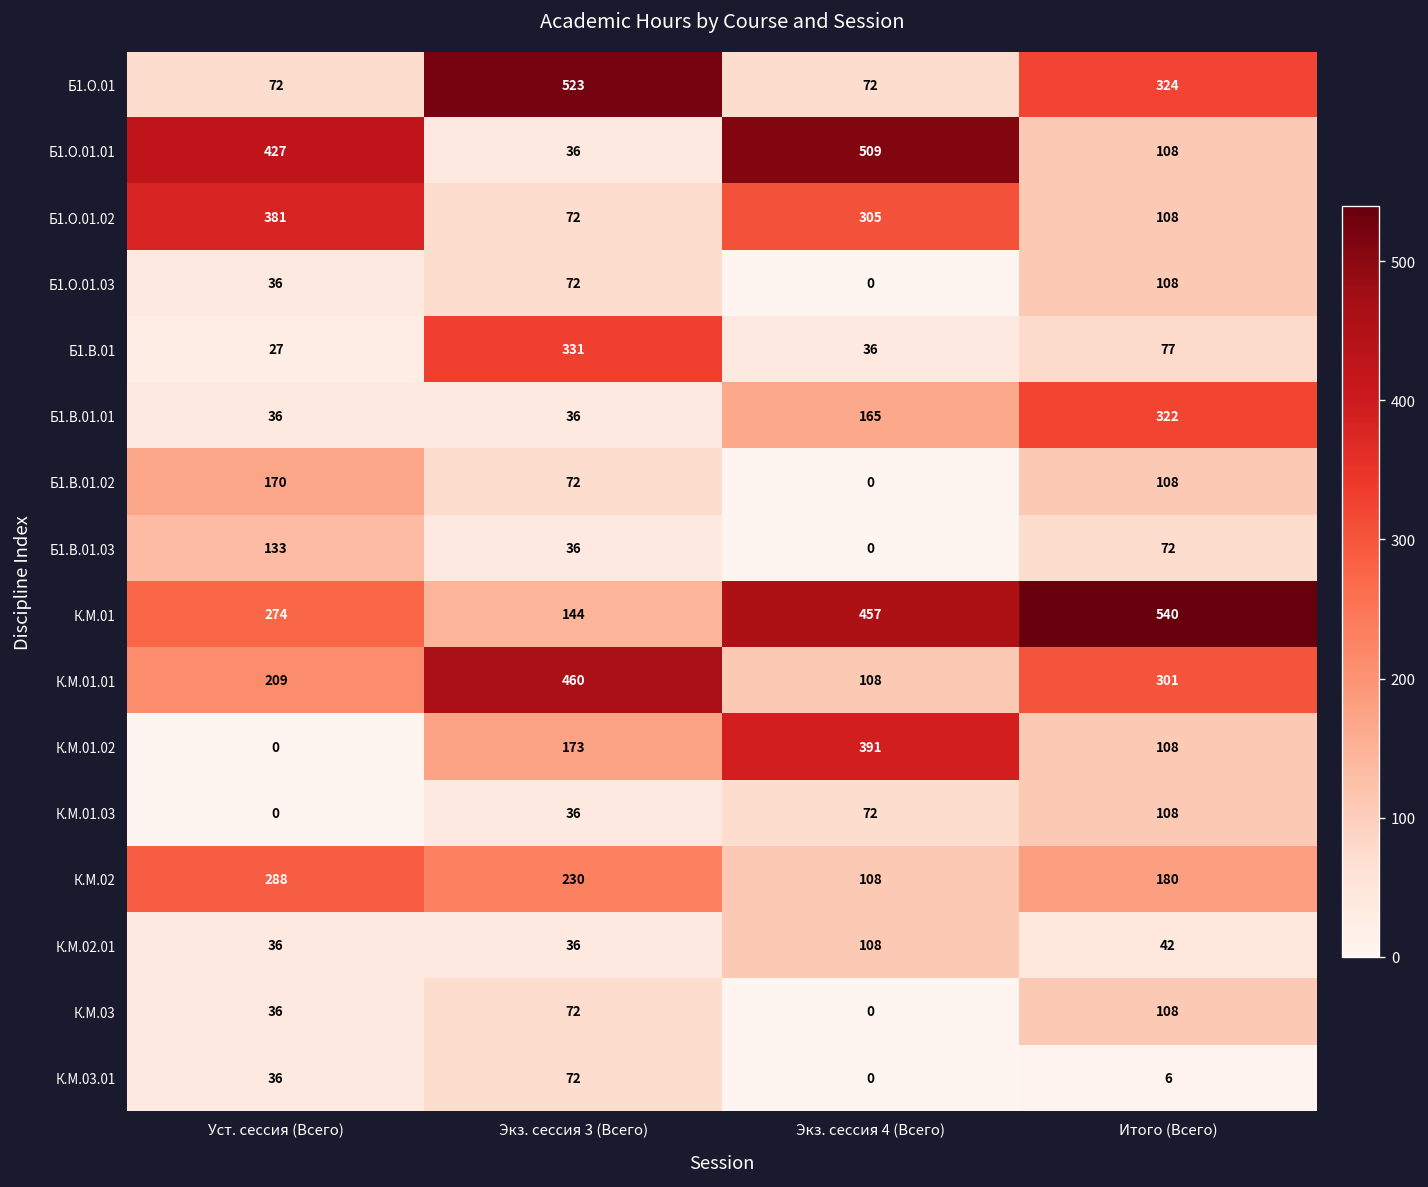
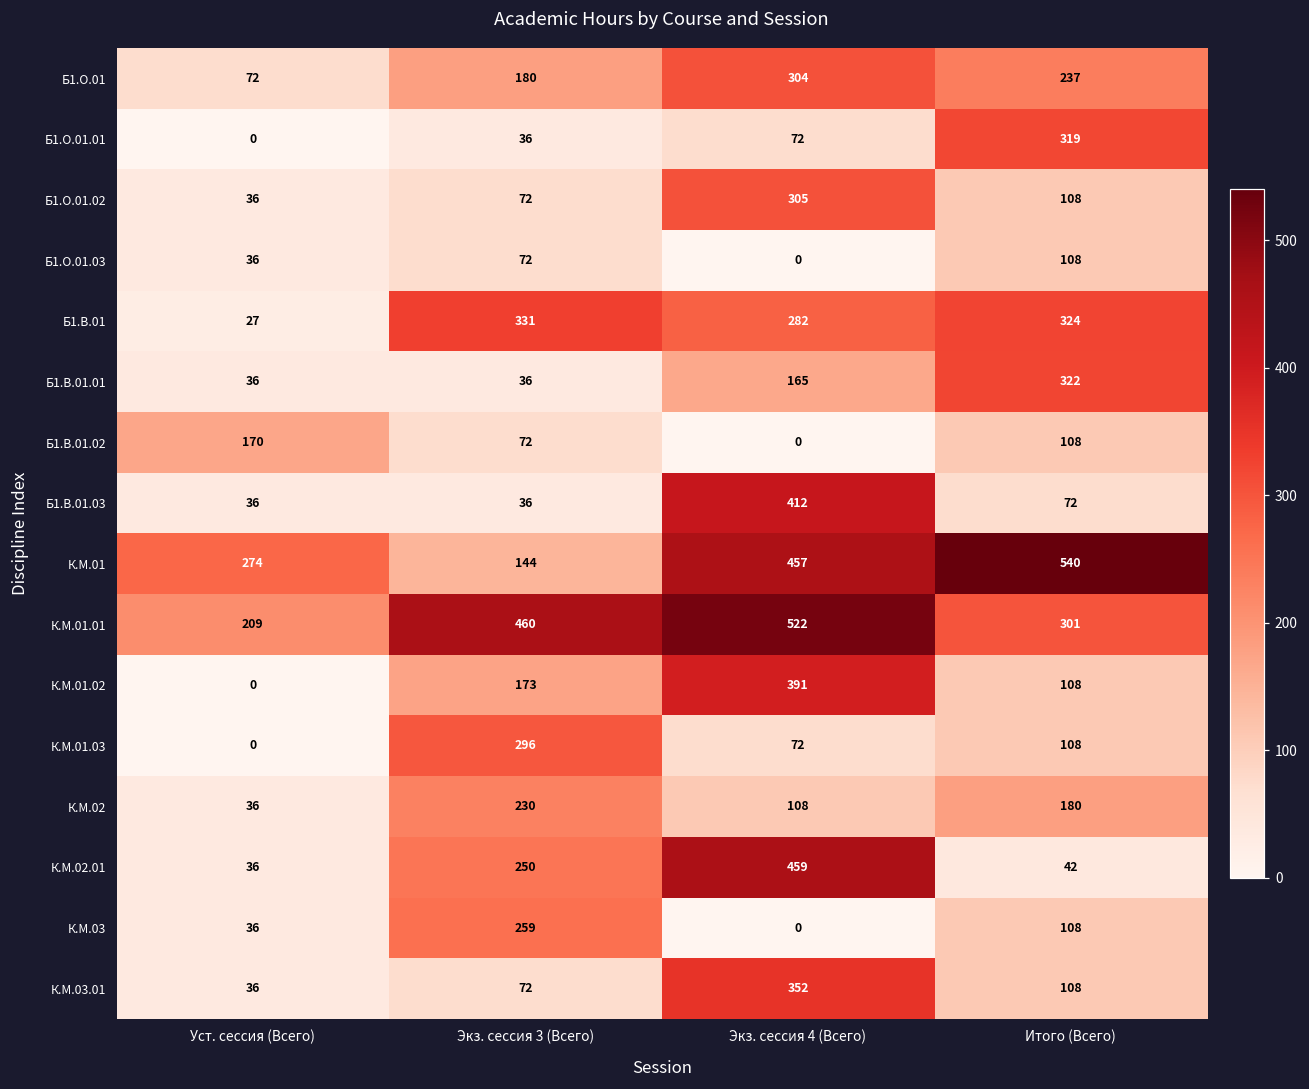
  {
    "Б1.О.01": {
      "Уст. сессия (Всего)": 72,
-     "Экз. сессия 3 (Всего)": 523,
-     "Экз. сессия 4 (Всего)": 72,
-     "Итого (Всего)": 324
+     "Экз. сессия 3 (Всего)": 180,
+     "Экз. сессия 4 (Всего)": 304,
+     "Итого (Всего)": 237
    },
    "Б1.О.01.01": {
-     "Уст. сессия (Всего)": 427,
+     "Уст. сессия (Всего)": 0,
      "Экз. сессия 3 (Всего)": 36,
-     "Экз. сессия 4 (Всего)": 509,
-     "Итого (Всего)": 108
+     "Экз. сессия 4 (Всего)": 72,
+     "Итого (Всего)": 319
    },
    "Б1.О.01.02": {
-     "Уст. сессия (Всего)": 381,
+     "Уст. сессия (Всего)": 36,
      "Экз. сессия 3 (Всего)": 72,
      "Экз. сессия 4 (Всего)": 305,
      "Итого (Всего)": 108
    },
    "Б1.О.01.03": {
      "Уст. сессия (Всего)": 36,
      "Экз. сессия 3 (Всего)": 72,
      "Экз. сессия 4 (Всего)": 0,
      "Итого (Всего)": 108
    },
    "Б1.В.01": {
      "Уст. сессия (Всего)": 27,
      "Экз. сессия 3 (Всего)": 331,
-     "Экз. сессия 4 (Всего)": 36,
-     "Итого (Всего)": 77
+     "Экз. сессия 4 (Всего)": 282,
+     "Итого (Всего)": 324
    },
    "Б1.В.01.01": {
      "Уст. сессия (Всего)": 36,
      "Экз. сессия 3 (Всего)": 36,
      "Экз. сессия 4 (Всего)": 165,
      "Итого (Всего)": 322
    },
    "Б1.В.01.02": {
      "Уст. сессия (Всего)": 170,
      "Экз. сессия 3 (Всего)": 72,
      "Экз. сессия 4 (Всего)": 0,
      "Итого (Всего)": 108
    },
    "Б1.В.01.03": {
-     "Уст. сессия (Всего)": 133,
+     "Уст. сессия (Всего)": 36,
      "Экз. сессия 3 (Всего)": 36,
-     "Экз. сессия 4 (Всего)": 0,
+     "Экз. сессия 4 (Всего)": 412,
      "Итого (Всего)": 72
    },
    "К.М.01": {
      "Уст. сессия (Всего)": 274,
      "Экз. сессия 3 (Всего)": 144,
      "Экз. сессия 4 (Всего)": 457,
      "Итого (Всего)": 540
    },
    "К.М.01.01": {
      "Уст. сессия (Всего)": 209,
      "Экз. сессия 3 (Всего)": 460,
-     "Экз. сессия 4 (Всего)": 108,
+     "Экз. сессия 4 (Всего)": 522,
      "Итого (Всего)": 301
    },
    "К.М.01.02": {
      "Уст. сессия (Всего)": 0,
      "Экз. сессия 3 (Всего)": 173,
      "Экз. сессия 4 (Всего)": 391,
      "Итого (Всего)": 108
    },
    "К.М.01.03": {
      "Уст. сессия (Всего)": 0,
-     "Экз. сессия 3 (Всего)": 36,
+     "Экз. сессия 3 (Всего)": 296,
      "Экз. сессия 4 (Всего)": 72,
      "Итого (Всего)": 108
    },
    "К.М.02": {
-     "Уст. сессия (Всего)": 288,
+     "Уст. сессия (Всего)": 36,
      "Экз. сессия 3 (Всего)": 230,
      "Экз. сессия 4 (Всего)": 108,
      "Итого (Всего)": 180
    },
    "К.М.02.01": {
      "Уст. сессия (Всего)": 36,
-     "Экз. сессия 3 (Всего)": 36,
-     "Экз. сессия 4 (Всего)": 108,
+     "Экз. сессия 3 (Всего)": 250,
+     "Экз. сессия 4 (Всего)": 459,
      "Итого (Всего)": 42
    },
    "К.М.03": {
      "Уст. сессия (Всего)": 36,
-     "Экз. сессия 3 (Всего)": 72,
+     "Экз. сессия 3 (Всего)": 259,
      "Экз. сессия 4 (Всего)": 0,
      "Итого (Всего)": 108
    },
    "К.М.03.01": {
      "Уст. сессия (Всего)": 36,
      "Экз. сессия 3 (Всего)": 72,
-     "Экз. сессия 4 (Всего)": 0,
-     "Итого (Всего)": 6
+     "Экз. сессия 4 (Всего)": 352,
+     "Итого (Всего)": 108
    }
  }
